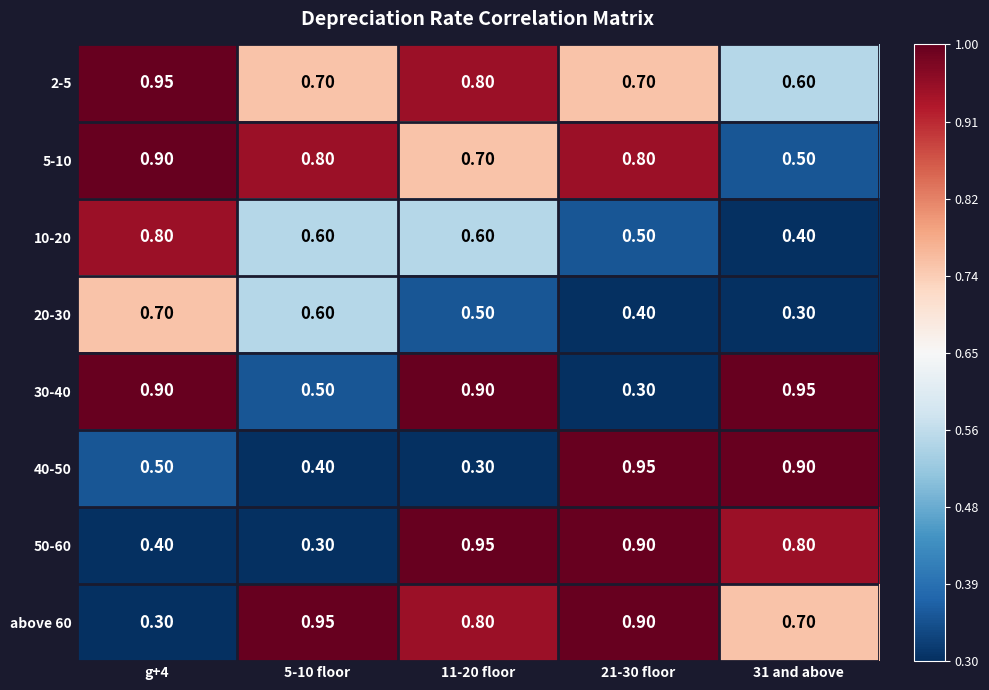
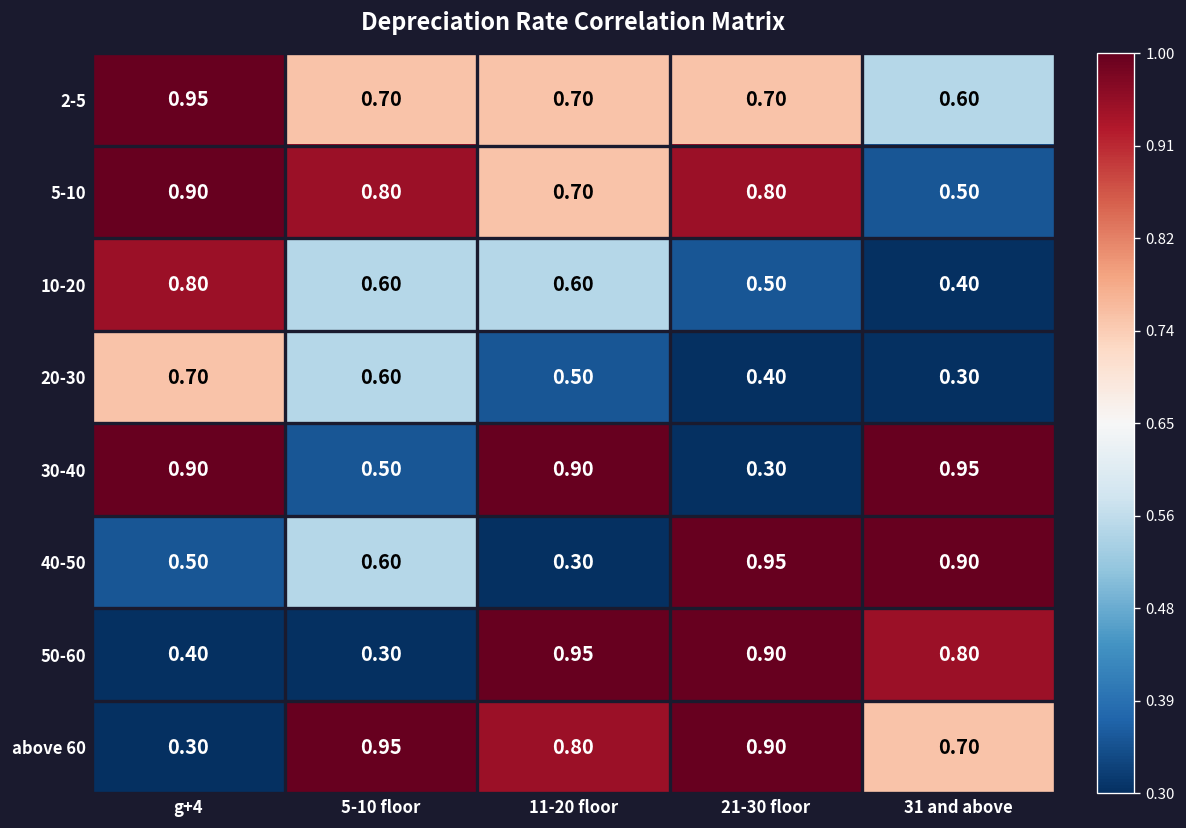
  {
    "2-5": {
      "g+4": 0.95,
      "5-10 floor": 0.70,
-     "11-20 floor": 0.80,
+     "11-20 floor": 0.70,
      "21-30 floor": 0.70,
      "31 and above": 0.60
    },
    "5-10": {
      "g+4": 0.90,
      "5-10 floor": 0.80,
      "11-20 floor": 0.70,
      "21-30 floor": 0.80,
      "31 and above": 0.50
    },
    "10-20": {
      "g+4": 0.80,
      "5-10 floor": 0.60,
      "11-20 floor": 0.60,
      "21-30 floor": 0.50,
      "31 and above": 0.40
    },
    "20-30": {
      "g+4": 0.70,
      "5-10 floor": 0.60,
      "11-20 floor": 0.50,
      "21-30 floor": 0.40,
      "31 and above": 0.30
    },
    "30-40": {
      "g+4": 0.90,
      "5-10 floor": 0.50,
      "11-20 floor": 0.90,
      "21-30 floor": 0.30,
      "31 and above": 0.95
    },
    "40-50": {
      "g+4": 0.50,
-     "5-10 floor": 0.40,
+     "5-10 floor": 0.60,
      "11-20 floor": 0.30,
      "21-30 floor": 0.95,
      "31 and above": 0.90
    },
    "50-60": {
      "g+4": 0.40,
      "5-10 floor": 0.30,
      "11-20 floor": 0.95,
      "21-30 floor": 0.90,
      "31 and above": 0.80
    },
    "above 60": {
      "g+4": 0.30,
      "5-10 floor": 0.95,
      "11-20 floor": 0.80,
      "21-30 floor": 0.90,
      "31 and above": 0.70
    }
  }
